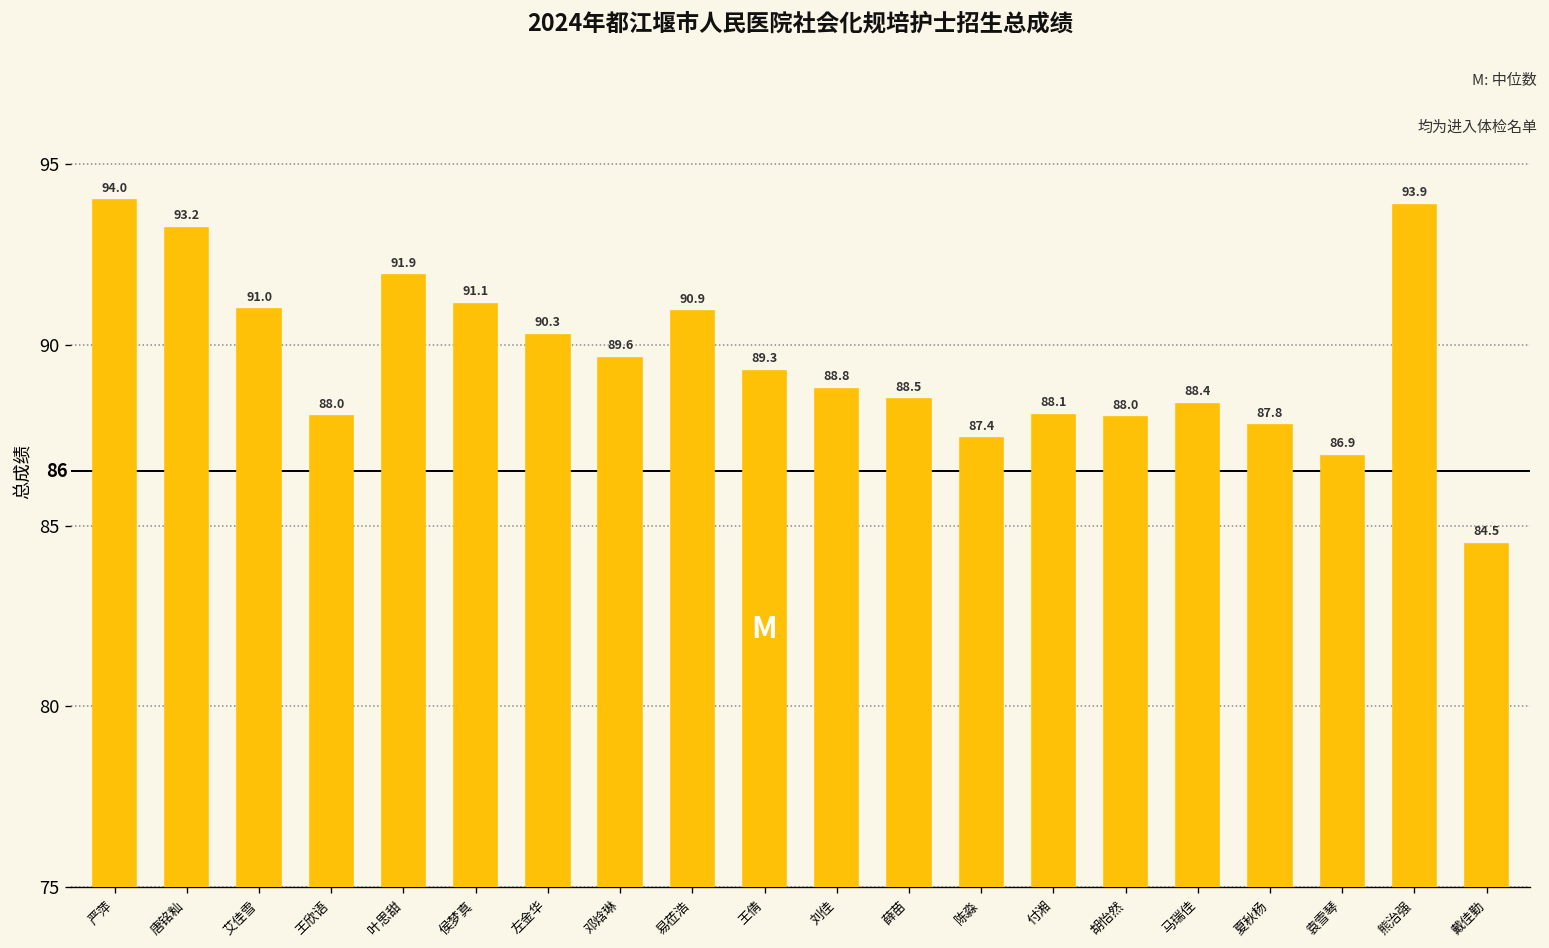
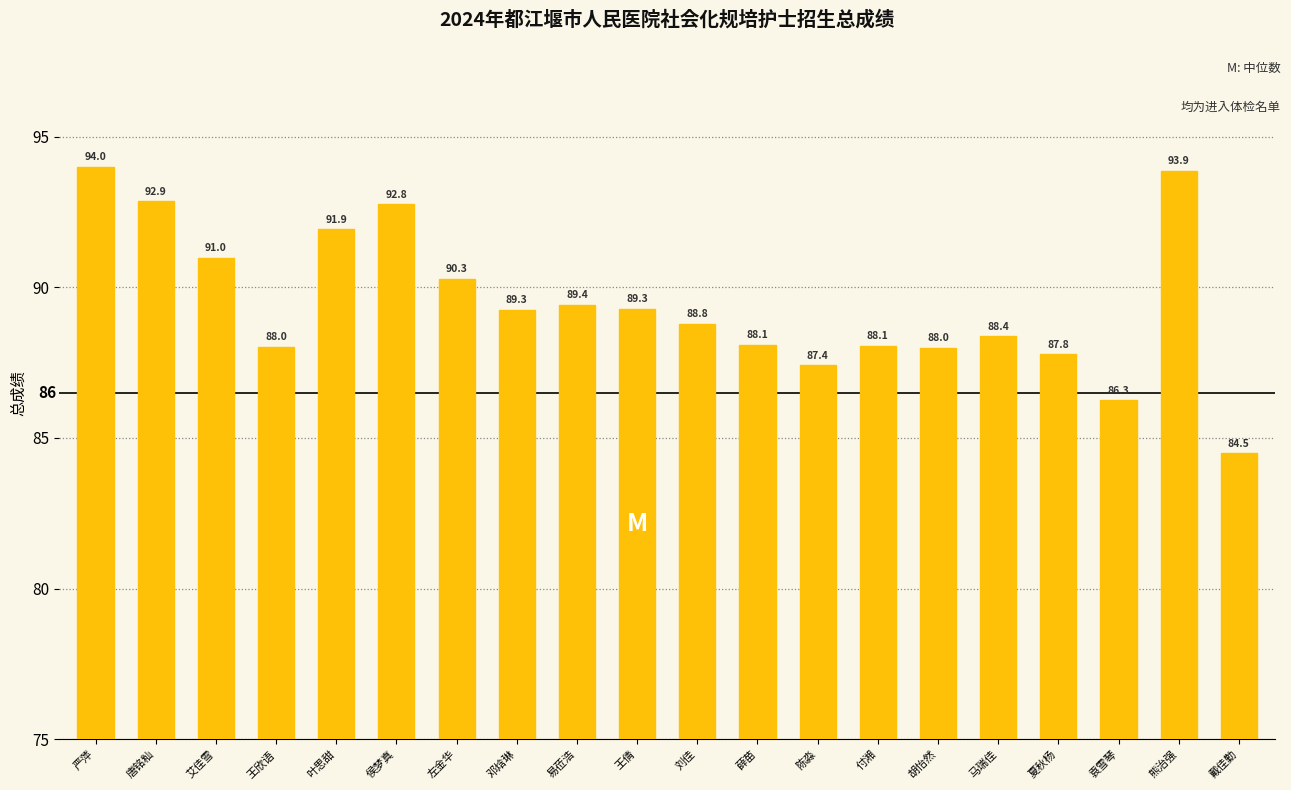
  {
    "严萍": 94.0,
-   "唐铭籼": 93.2,
+   "唐铭籼": 92.9,
    "艾佳雪": 91.0,
    "王欣语": 88.0,
    "叶思甜": 91.9,
-   "侯梦真": 91.1,
+   "侯梦真": 92.8,
    "左金华": 90.3,
-   "邓焓琳": 89.6,
-   "易莅浩": 90.9,
+   "邓焓琳": 89.3,
+   "易莅浩": 89.4,
    "王倩": 89.3,
    "刘佳": 88.8,
-   "薛苗": 88.5,
+   "薛苗": 88.1,
    "陈淼": 87.4,
    "付湘": 88.1,
    "胡怡然": 88.0,
    "马瑞佳": 88.4,
    "夏秋杨": 87.8,
-   "袁雪琴": 86.9,
+   "袁雪琴": 86.3,
    "熊治强": 93.9,
    "戴佳勤": 84.5
  }
